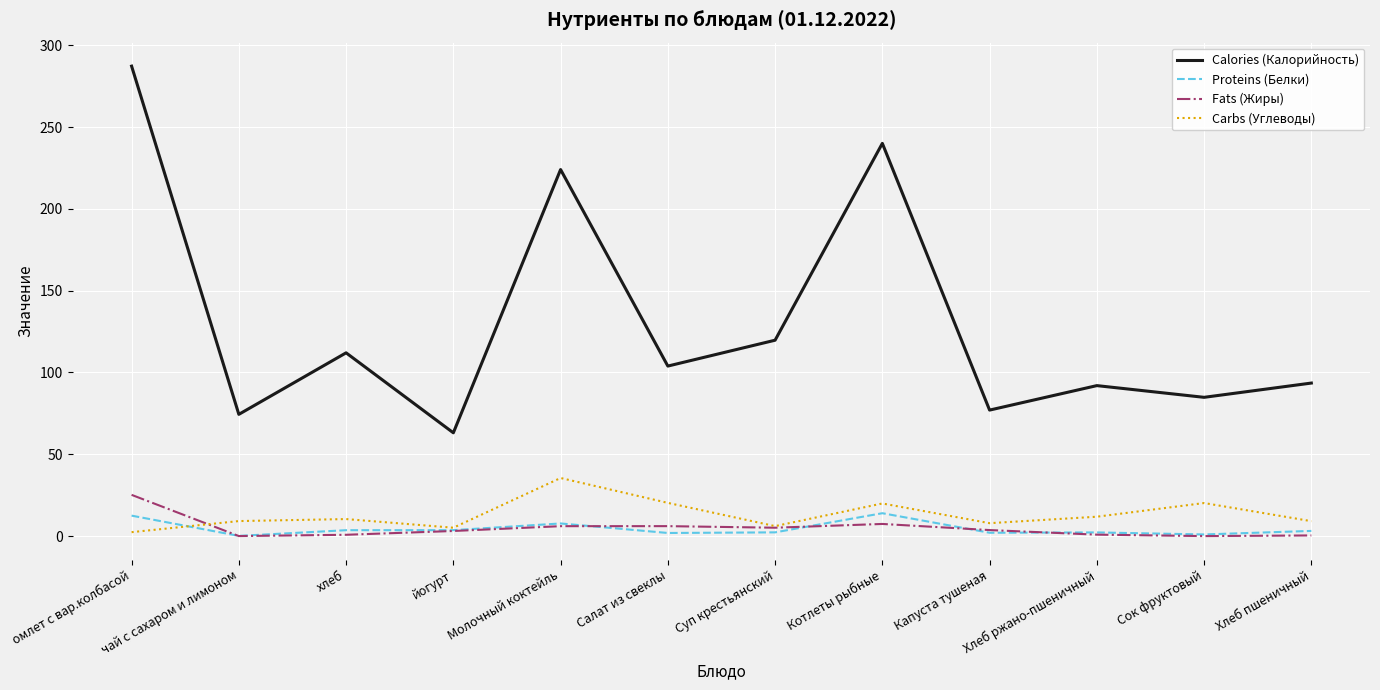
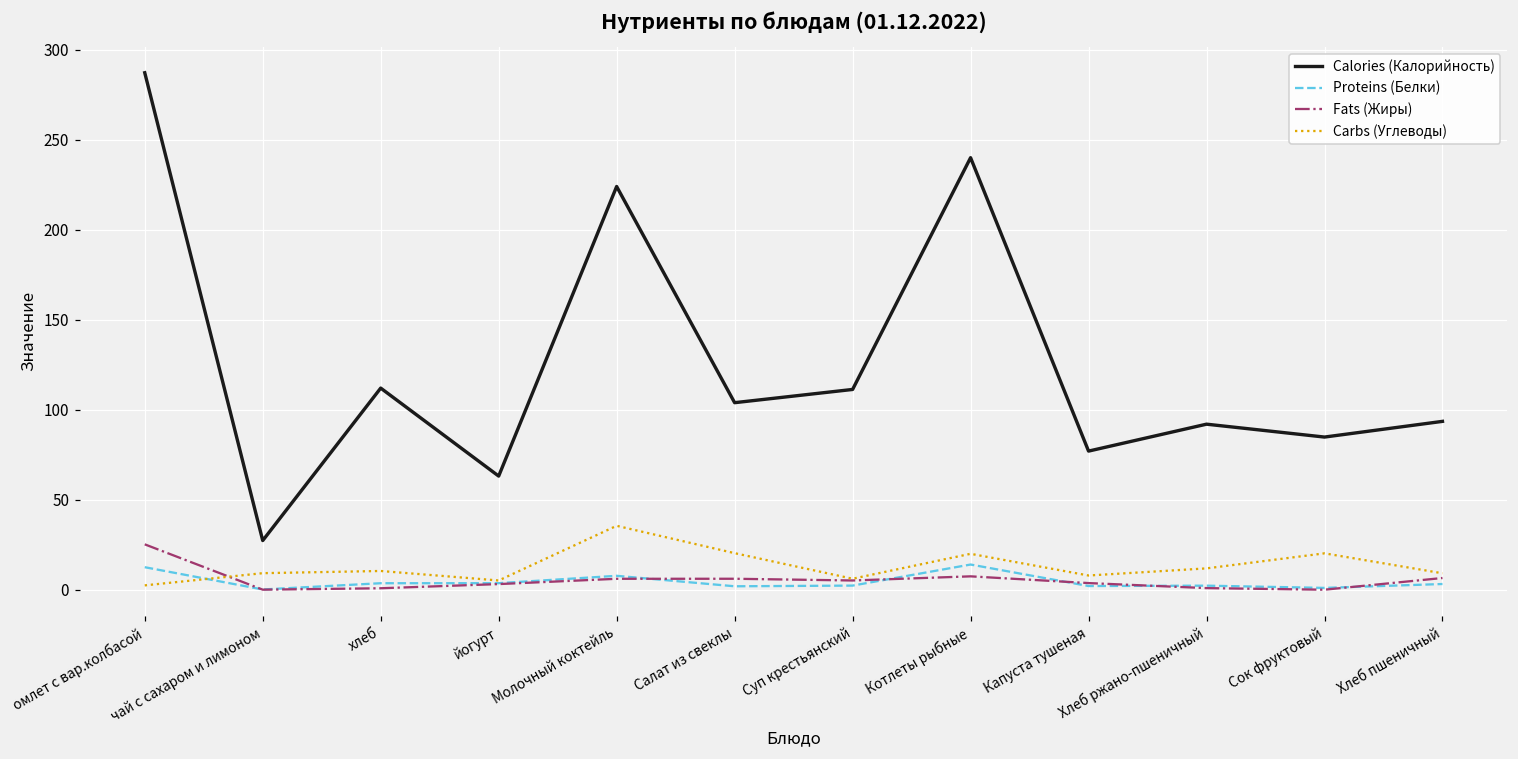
  {
    "Calories (Калорийность)": {
      "омлет с вар.колбасой": 287,
-     "чай с сахаром и лимоном": 74,
+     "чай с сахаром и лимоном": 27,
      "хлеб": 112,
      "йогурт": 63,
      "Молочный коктейль": 224,
      "Салат из свеклы": 104,
-     "Суп крестьянский": 120,
+     "Суп крестьянский": 111,
      "Котлеты рыбные": 240,
      "Капуста тушеная": 77,
      "Хлеб ржано-пшеничный": 92,
      "Сок фруктовый": 85,
      "Хлеб пшеничный": 94
    },
    "Proteins (Белки)": {
      "омлет с вар.колбасой": 13,
      "хлеб": 4,
      "Молочный коктейль": 8,
      "Салат из свеклы": 2,
      "Суп крестьянский": 2,
      "Котлеты рыбные": 14,
      "Капуста тушеная": 2,
      "Хлеб пшеничный": 3
    },
    "Fats (Жиры)": {
      "омлет с вар.колбасой": 25,
      "хлеб": 1,
      "Молочный коктейль": 6,
      "Салат из свеклы": 6,
      "Котлеты рыбные": 7,
      "Капуста тушеная": 4,
-     "Хлеб пшеничный": 0
+     "Хлеб пшеничный": 7
    },
    "Carbs (Углеводы)": {
      "омлет с вар.колбасой": 2,
      "чай с сахаром и лимоном": 9,
      "хлеб": 10,
      "Молочный коктейль": 36,
      "Салат из свеклы": 20,
      "Котлеты рыбные": 20,
      "Капуста тушеная": 8,
      "Хлеб ржано-пшеничный": 12,
      "Сок фруктовый": 20,
      "Хлеб пшеничный": 9
    }
  }
